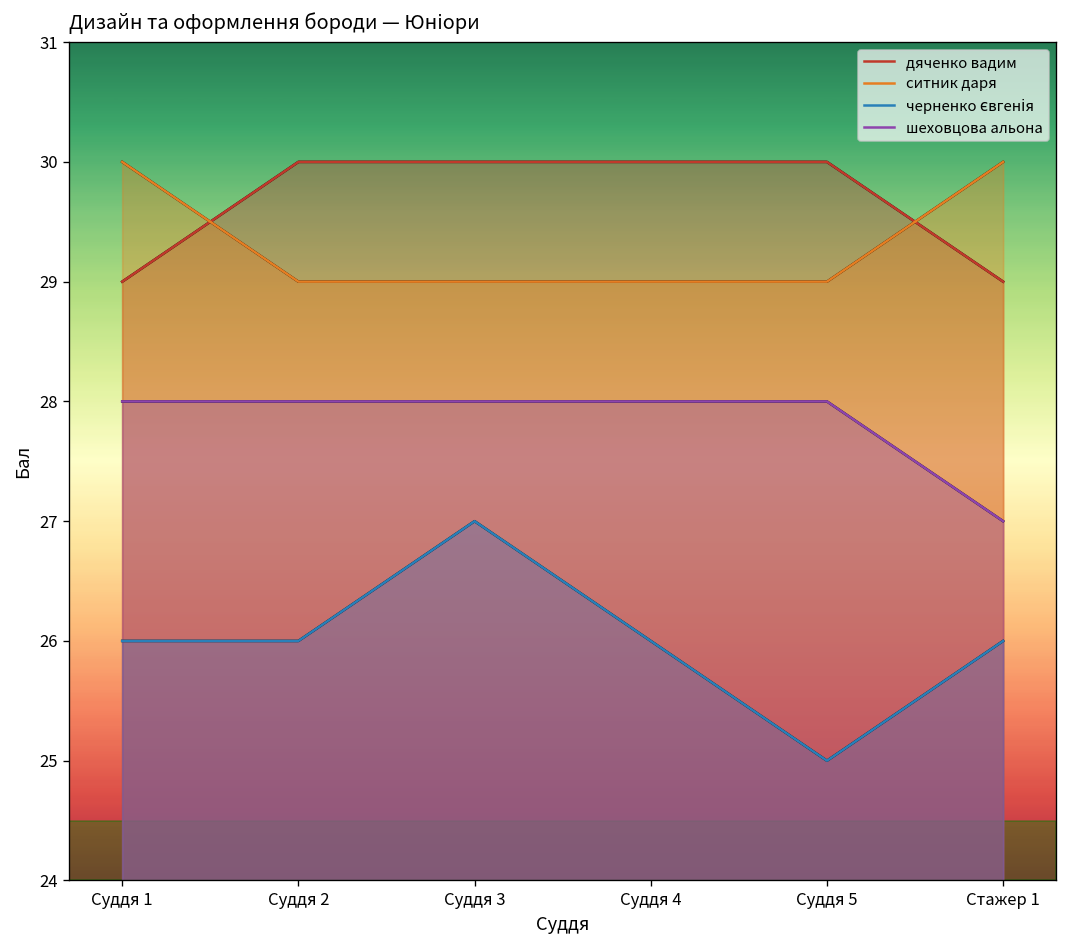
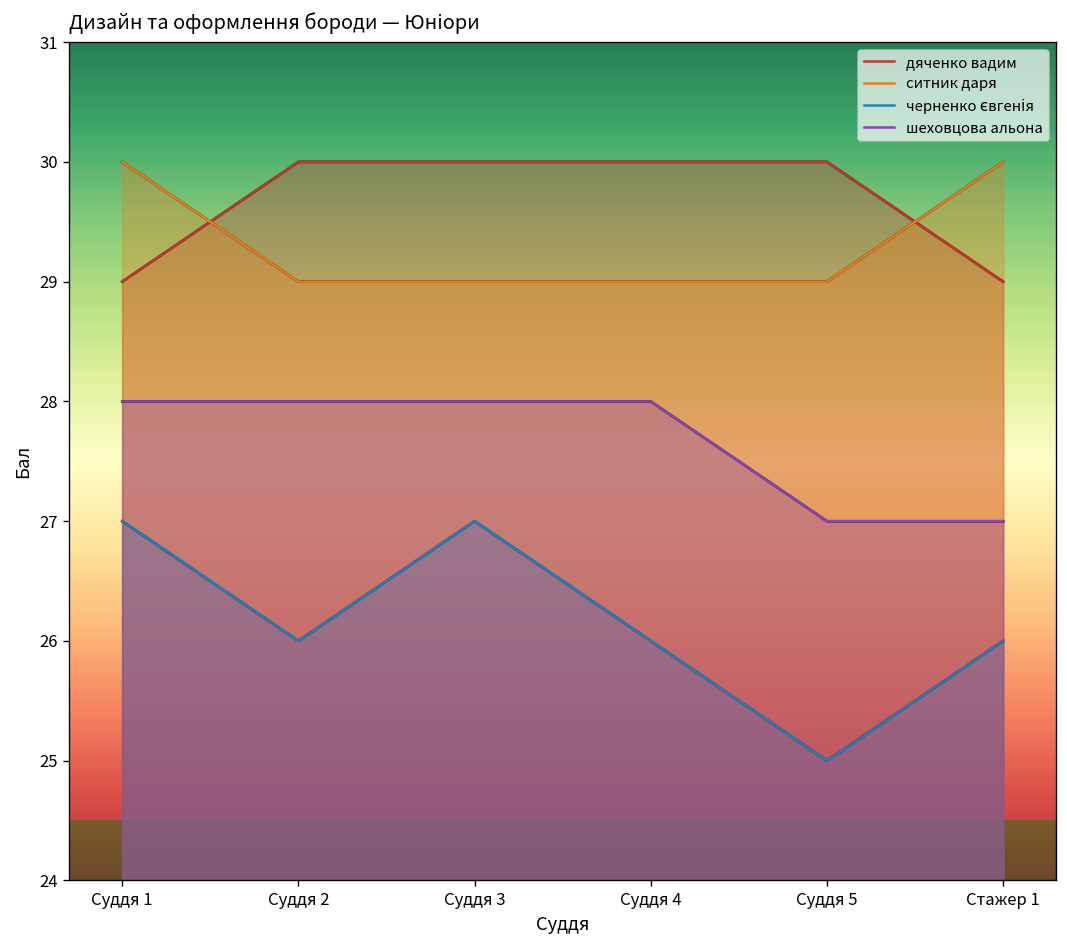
  {
    "дяченко вадим": {
      "Суддя 1": 29,
      "Суддя 2": 30,
      "Суддя 3": 30,
      "Суддя 4": 30,
      "Суддя 5": 30,
      "Стажер 1": 29
    },
    "ситник даря": {
      "Суддя 1": 30,
      "Суддя 2": 29,
      "Суддя 3": 29,
      "Суддя 4": 29,
      "Суддя 5": 29,
      "Стажер 1": 30
    },
    "черненко євгенія": {
-     "Суддя 1": 26,
+     "Суддя 1": 27,
      "Суддя 2": 26,
      "Суддя 3": 27,
      "Суддя 4": 26,
      "Суддя 5": 25,
      "Стажер 1": 26
    },
    "шеховцова альона": {
      "Суддя 1": 28,
      "Суддя 2": 28,
      "Суддя 3": 28,
      "Суддя 4": 28,
-     "Суддя 5": 28,
+     "Суддя 5": 27,
      "Стажер 1": 27
    }
  }
